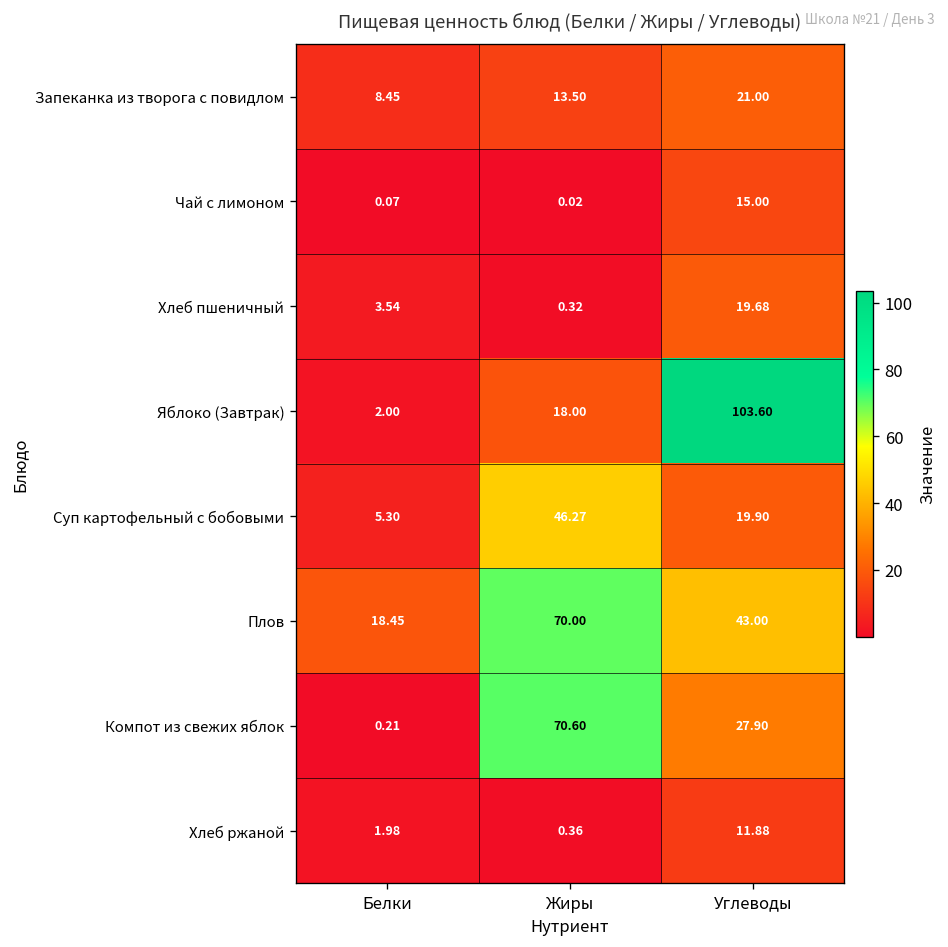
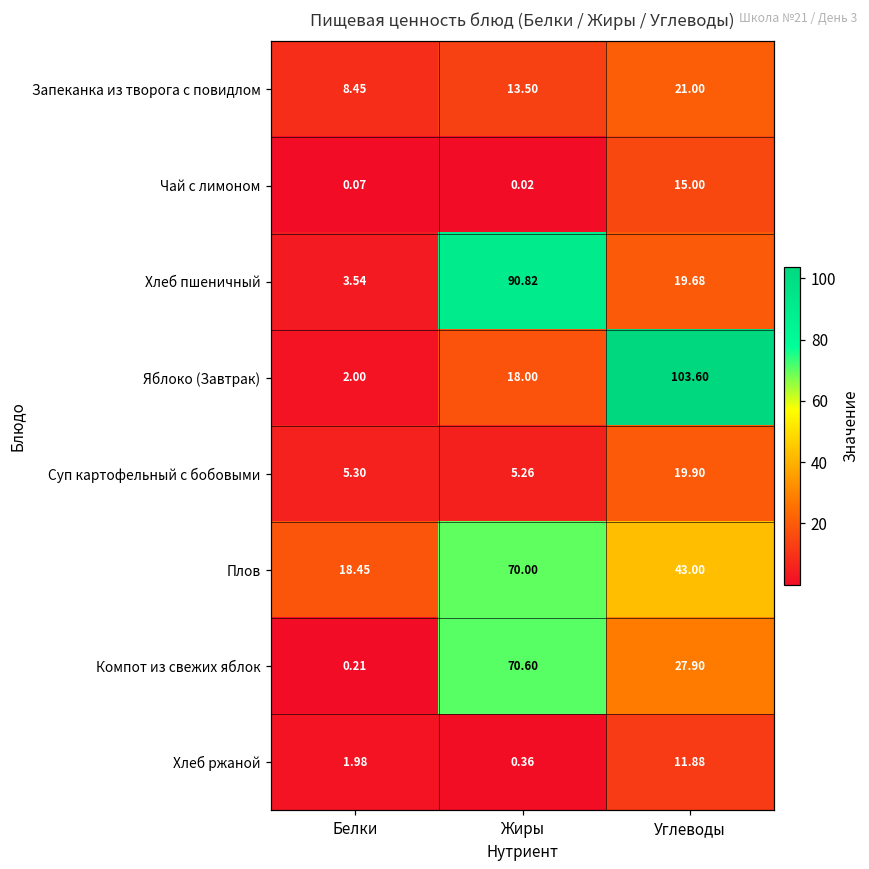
  {
    "Запеканка из творога с повидлом": {
      "Белки": 8.45,
      "Жиры": 13.50,
      "Углеводы": 21.00
    },
    "Чай с лимоном": {
      "Белки": 0.07,
      "Жиры": 0.02,
      "Углеводы": 15.00
    },
    "Хлеб пшеничный": {
      "Белки": 3.54,
-     "Жиры": 0.32,
+     "Жиры": 90.82,
      "Углеводы": 19.68
    },
    "Яблоко (Завтрак)": {
      "Белки": 2.00,
      "Жиры": 18.00,
      "Углеводы": 103.60
    },
    "Суп картофельный с бобовыми": {
      "Белки": 5.30,
-     "Жиры": 46.27,
+     "Жиры": 5.26,
      "Углеводы": 19.90
    },
    "Плов": {
      "Белки": 18.45,
      "Жиры": 70.00,
      "Углеводы": 43.00
    },
    "Компот из свежих яблок": {
      "Белки": 0.21,
      "Жиры": 70.60,
      "Углеводы": 27.90
    },
    "Хлеб ржаной": {
      "Белки": 1.98,
      "Жиры": 0.36,
      "Углеводы": 11.88
    }
  }
